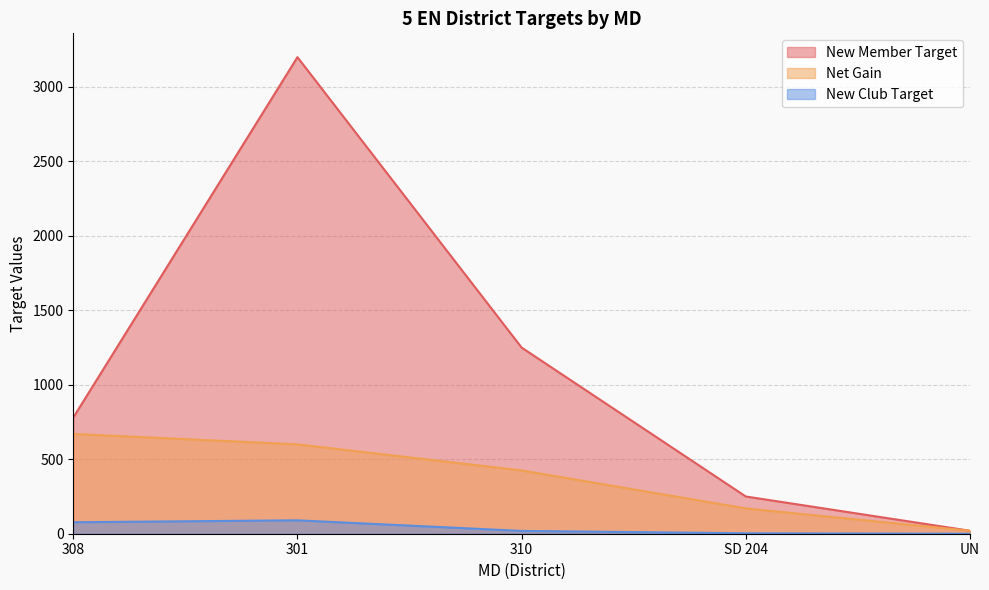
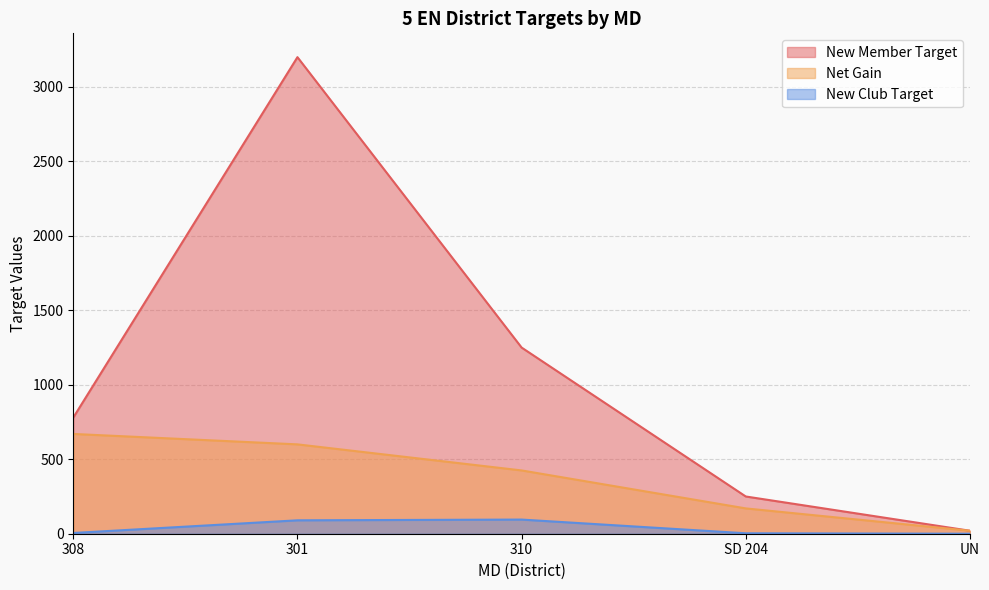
  {
    "New Club Target": {
-     "308": 80,
+     "308": 10,
      "301": 90,
-     "310": 20,
+     "310": 100,
      "SD 204": 0,
      "UN": 0
    }
  }
